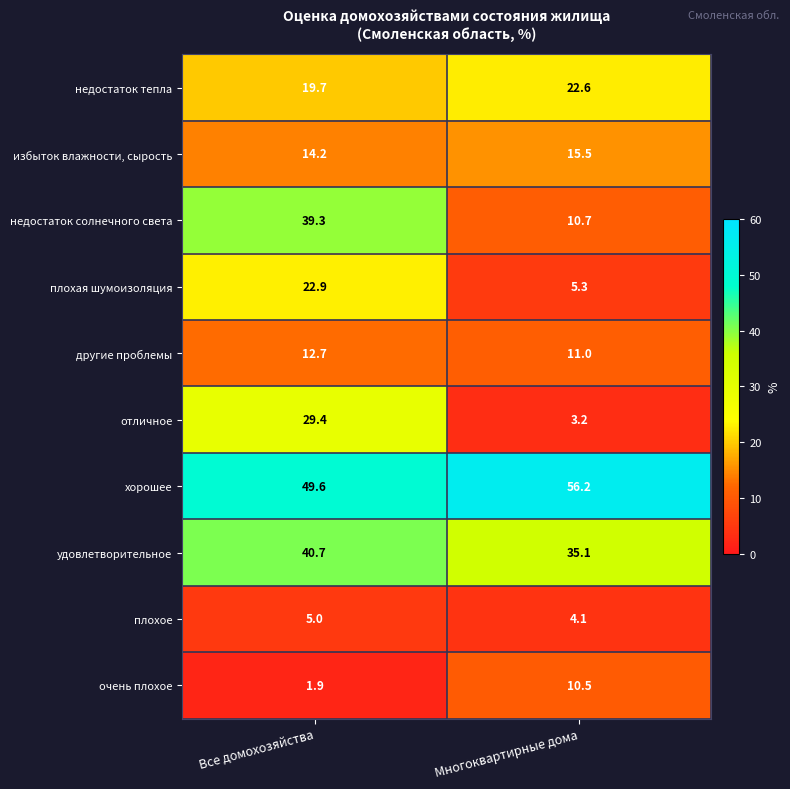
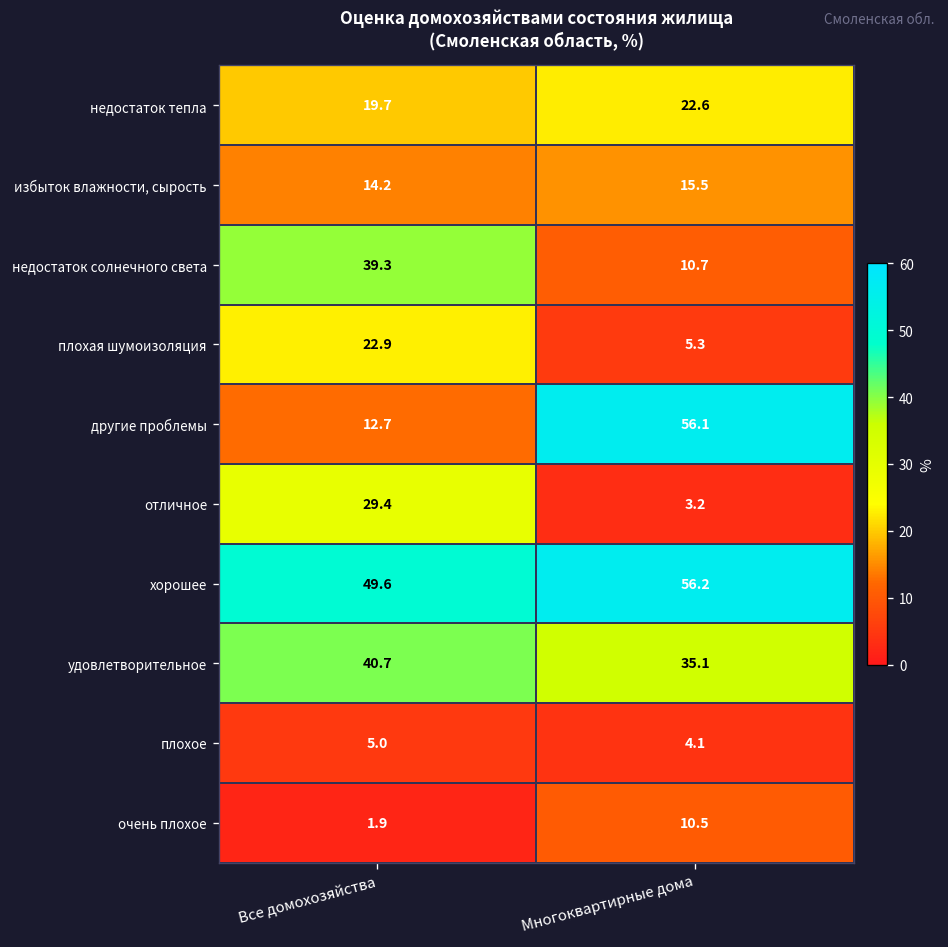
  {
    "недостаток тепла": {
      "Все домохозяйства": 19.7,
      "Многоквартирные дома": 22.6
    },
    "избыток влажности, сырость": {
      "Все домохозяйства": 14.2,
      "Многоквартирные дома": 15.5
    },
    "недостаток солнечного света": {
      "Все домохозяйства": 39.3,
      "Многоквартирные дома": 10.7
    },
    "плохая шумоизоляция": {
      "Все домохозяйства": 22.9,
      "Многоквартирные дома": 5.3
    },
    "другие проблемы": {
      "Все домохозяйства": 12.7,
-     "Многоквартирные дома": 11.0
+     "Многоквартирные дома": 56.1
    },
    "отличное": {
      "Все домохозяйства": 29.4,
      "Многоквартирные дома": 3.2
    },
    "хорошее": {
      "Все домохозяйства": 49.6,
      "Многоквартирные дома": 56.2
    },
    "удовлетворительное": {
      "Все домохозяйства": 40.7,
      "Многоквартирные дома": 35.1
    },
    "плохое": {
      "Все домохозяйства": 5.0,
      "Многоквартирные дома": 4.1
    },
    "очень плохое": {
      "Все домохозяйства": 1.9,
      "Многоквартирные дома": 10.5
    }
  }
